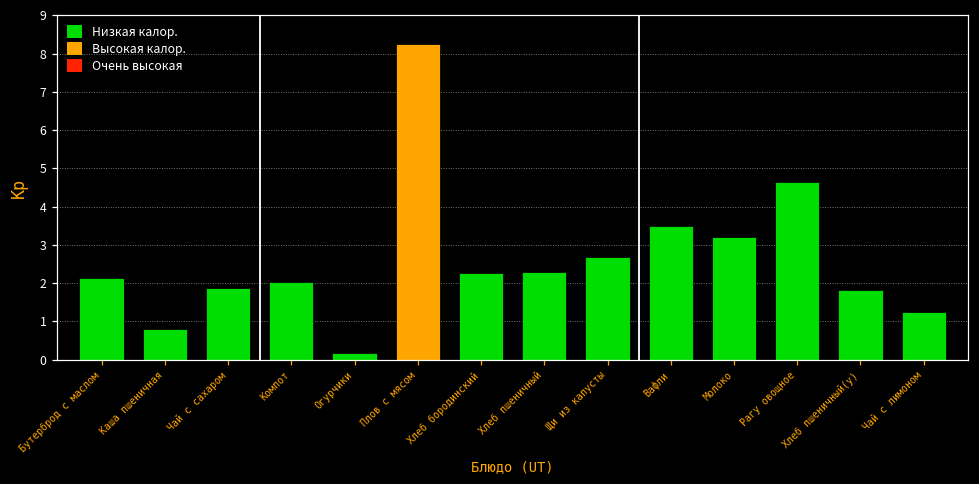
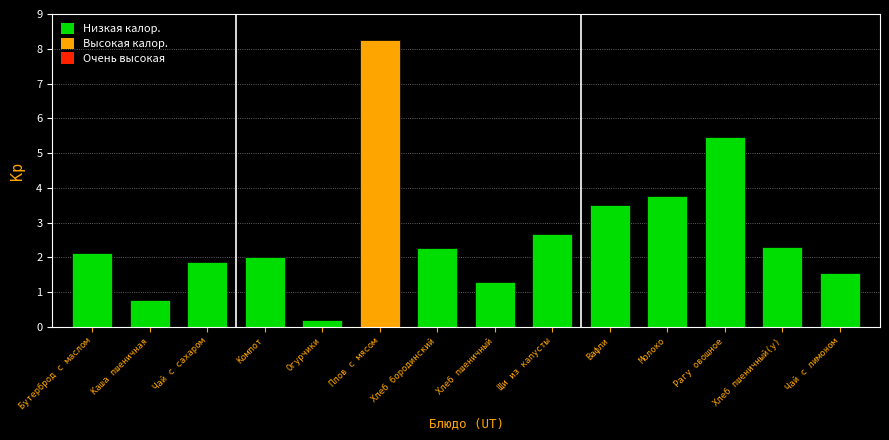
  {
    "Бутерброд с маслом": 2.1,
    "Каша пшеничная": 0.8,
    "Чай с сахаром": 1.9,
    "Компот": 2.0,
    "Огурчики": 0.2,
    "Плов с мясом": 8.3,
    "Хлеб бородинский": 2.3,
-   "Хлеб пшеничный": 2.3,
+   "Хлеб пшеничный": 1.3,
    "Щи из капусты": 2.7,
    "Вафли": 3.5,
-   "Молоко": 3.2,
-   "Рагу овощное": 4.7,
-   "Хлеб пшеничный(у)": 1.8,
-   "Чай с лимоном": 1.2
+   "Молоко": 3.8,
+   "Рагу овощное": 5.5,
+   "Хлеб пшеничный(у)": 2.3,
+   "Чай с лимоном": 1.6
  }
